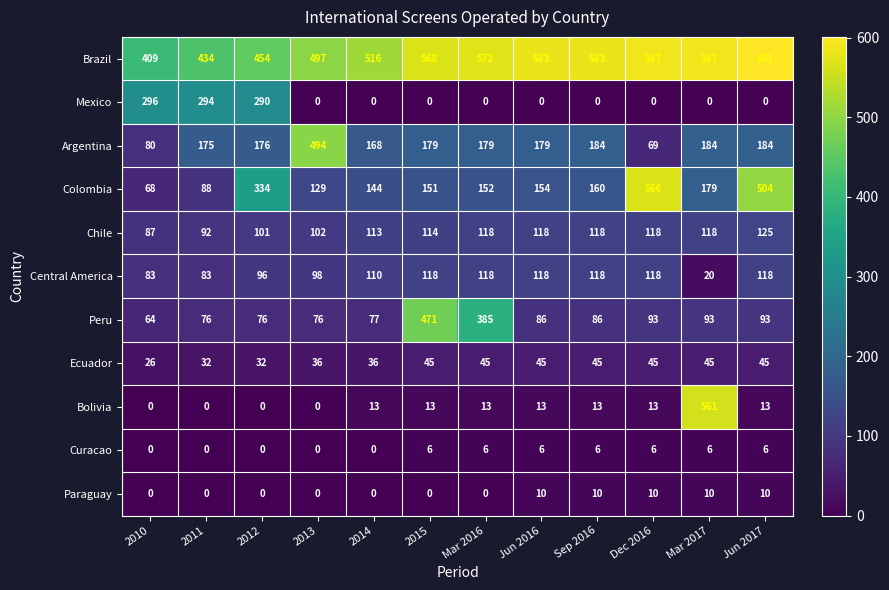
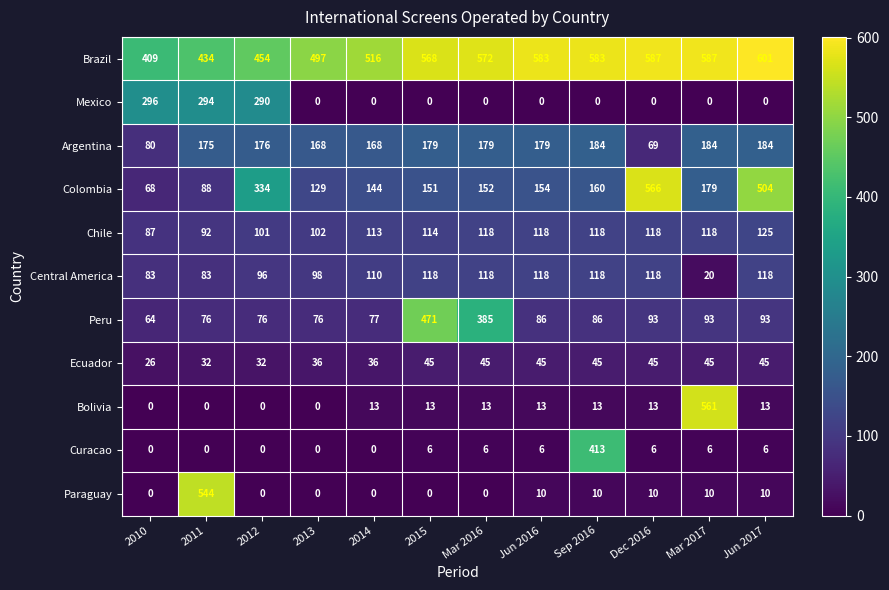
  {
    "Brazil": {
      "2010": 409,
      "2011": 434,
      "2012": 454,
      "2013": 497,
      "2014": 516
    },
    "Mexico": {
      "2010": 296,
      "2011": 294,
      "2012": 290,
      "2013": 0,
      "2014": 0,
      "2015": 0,
      "Mar 2016": 0,
      "Jun 2016": 0,
      "Sep 2016": 0,
      "Dec 2016": 0,
      "Mar 2017": 0,
      "Jun 2017": 0
    },
    "Argentina": {
      "2010": 80,
      "2011": 175,
      "2012": 176,
-     "2013": 494,
+     "2013": 168,
      "2014": 168,
      "2015": 179,
      "Mar 2016": 179,
      "Jun 2016": 179,
      "Sep 2016": 184,
      "Dec 2016": 69,
      "Mar 2017": 184,
      "Jun 2017": 184
    },
    "Colombia": {
      "2010": 68,
      "2011": 88,
      "2012": 334,
      "2013": 129,
      "2014": 144,
      "2015": 151,
      "Mar 2016": 152,
      "Jun 2016": 154,
      "Sep 2016": 160,
      "Mar 2017": 179,
      "Jun 2017": 504
    },
    "Chile": {
      "2010": 87,
      "2011": 92,
      "2012": 101,
      "2013": 102,
      "2014": 113,
      "2015": 114,
      "Mar 2016": 118,
      "Jun 2016": 118,
      "Sep 2016": 118,
      "Dec 2016": 118,
      "Mar 2017": 118,
      "Jun 2017": 125
    },
    "Central America": {
      "2010": 83,
      "2011": 83,
      "2012": 96,
      "2013": 98,
      "2014": 110,
      "2015": 118,
      "Mar 2016": 118,
      "Jun 2016": 118,
      "Sep 2016": 118,
      "Dec 2016": 118,
      "Mar 2017": 20,
      "Jun 2017": 118
    },
    "Peru": {
      "2010": 64,
      "2011": 76,
      "2012": 76,
      "2013": 76,
      "2014": 77,
      "2015": 471,
      "Mar 2016": 385,
      "Jun 2016": 86,
      "Sep 2016": 86,
      "Dec 2016": 93,
      "Mar 2017": 93,
      "Jun 2017": 93
    },
    "Ecuador": {
      "2010": 26,
      "2011": 32,
      "2012": 32,
      "2013": 36,
      "2014": 36,
      "2015": 45,
      "Mar 2016": 45,
      "Jun 2016": 45,
      "Sep 2016": 45,
      "Dec 2016": 45,
      "Mar 2017": 45,
      "Jun 2017": 45
    },
    "Bolivia": {
      "2010": 0,
      "2011": 0,
      "2012": 0,
      "2013": 0,
      "2014": 13,
      "2015": 13,
      "Mar 2016": 13,
      "Jun 2016": 13,
      "Sep 2016": 13,
      "Dec 2016": 13,
      "Jun 2017": 13
    },
    "Curacao": {
      "2010": 0,
      "2011": 0,
      "2012": 0,
      "2013": 0,
      "2014": 0,
      "2015": 6,
      "Mar 2016": 6,
      "Jun 2016": 6,
-     "Sep 2016": 6,
+     "Sep 2016": 413,
      "Dec 2016": 6,
      "Mar 2017": 6,
      "Jun 2017": 6
    },
    "Paraguay": {
      "2010": 0,
-     "2011": 0,
+     "2011": 544,
      "2012": 0,
      "2013": 0,
      "2014": 0,
      "2015": 0,
      "Mar 2016": 0,
      "Jun 2016": 10,
      "Sep 2016": 10,
      "Dec 2016": 10,
      "Mar 2017": 10,
      "Jun 2017": 10
    }
  }
